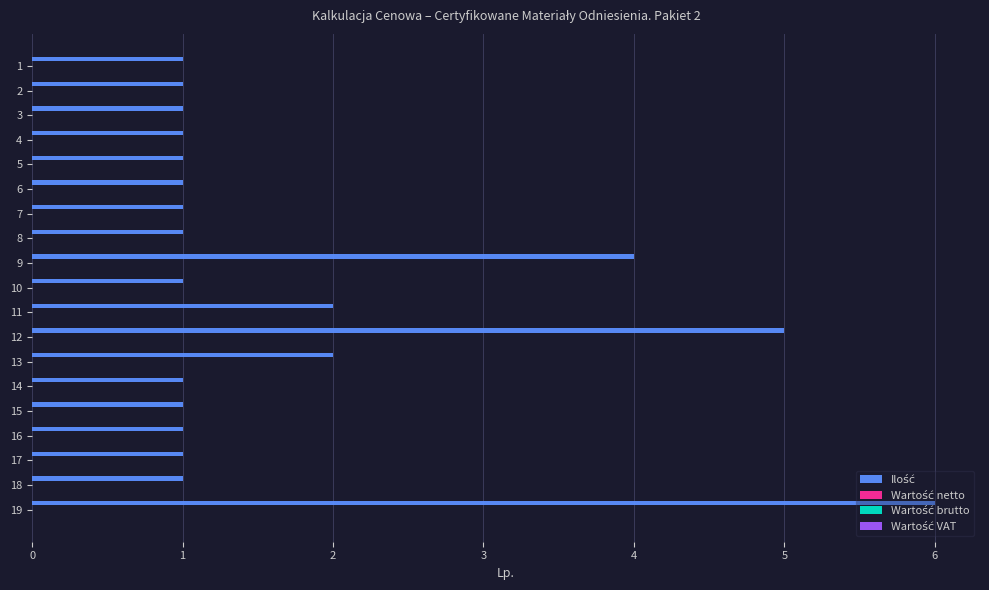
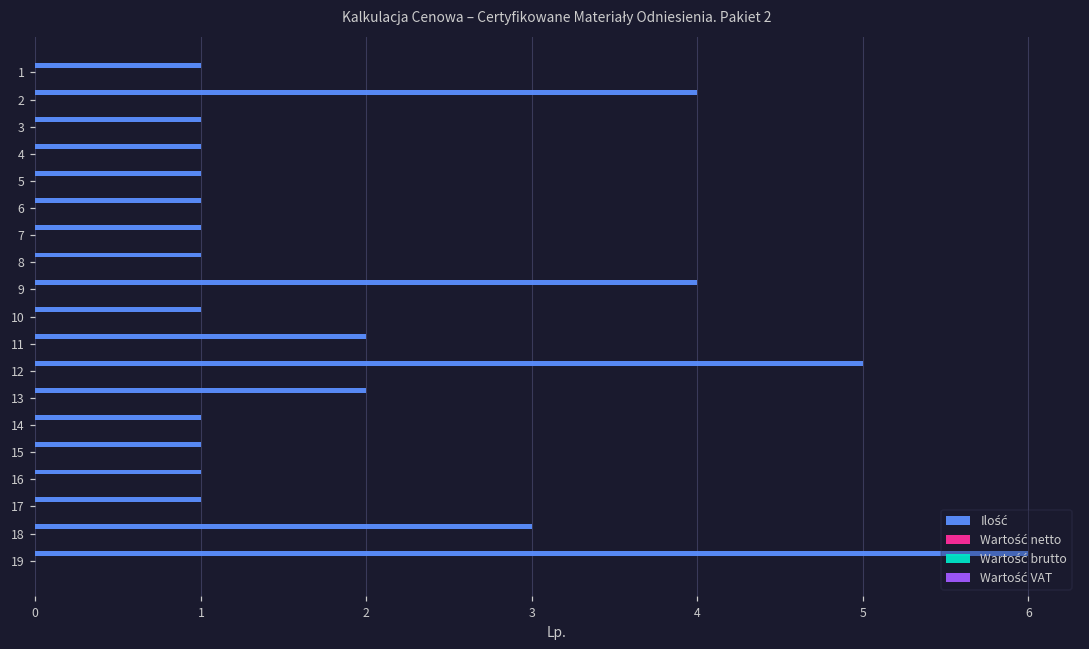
  {
    "Ilość": {
      "1": 1,
-     "2": 1,
+     "2": 4,
      "3": 1,
      "4": 1,
      "5": 1,
      "6": 1,
      "7": 1,
      "8": 1,
      "9": 4,
      "10": 1,
      "11": 2,
      "12": 5,
      "13": 2,
      "14": 1,
      "15": 1,
      "16": 1,
      "17": 1,
-     "18": 1
+     "18": 3
    },
    "Wartość netto": {
      "1": 0,
      "2": 0,
      "3": 0,
      "4": 0,
      "5": 0,
      "6": 0,
      "7": 0,
      "8": 0,
      "9": 0,
      "10": 0,
      "11": 0,
      "12": 0,
      "13": 0,
      "14": 0,
      "15": 0,
      "16": 0,
      "17": 0,
      "18": 0,
      "19": 0
    },
    "Wartość brutto": {
      "1": 0,
      "2": 0,
      "3": 0,
      "4": 0,
      "5": 0,
      "6": 0,
      "7": 0,
      "8": 0,
      "9": 0,
      "10": 0,
      "11": 0,
      "12": 0,
      "13": 0,
      "14": 0,
      "15": 0,
      "16": 0,
      "17": 0,
      "18": 0,
      "19": 0
    },
    "Wartość VAT": {
      "1": 0,
      "2": 0,
      "3": 0,
      "4": 0,
      "5": 0,
      "6": 0,
      "7": 0,
      "8": 0,
      "9": 0,
      "10": 0,
      "11": 0,
      "12": 0,
      "13": 0,
      "14": 0,
      "15": 0,
      "16": 0,
      "17": 0,
      "18": 0,
      "19": 0
    }
  }
